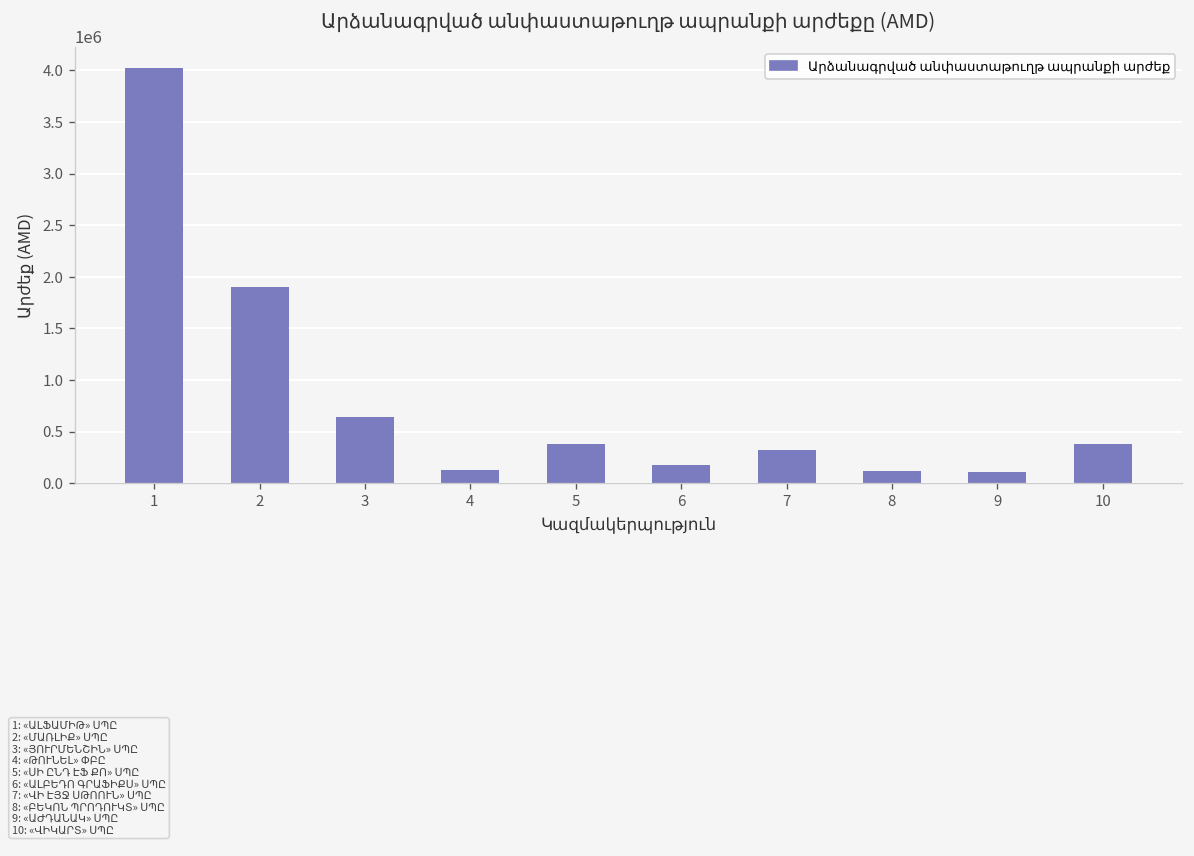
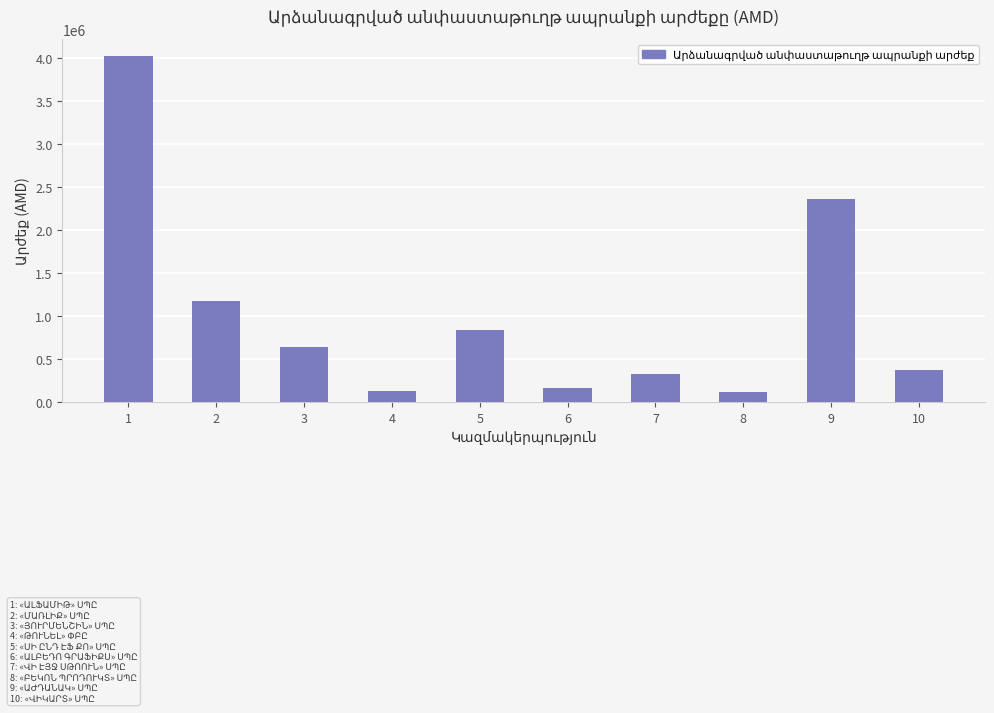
  {
    "1": 4000000,
-   "2": 1900000,
+   "2": 1200000,
    "3": 600000,
    "4": 100000,
-   "5": 400000,
+   "5": 800000,
    "6": 200000,
    "7": 300000,
    "8": 100000,
-   "9": 100000,
+   "9": 2400000,
    "10": 400000
  }
